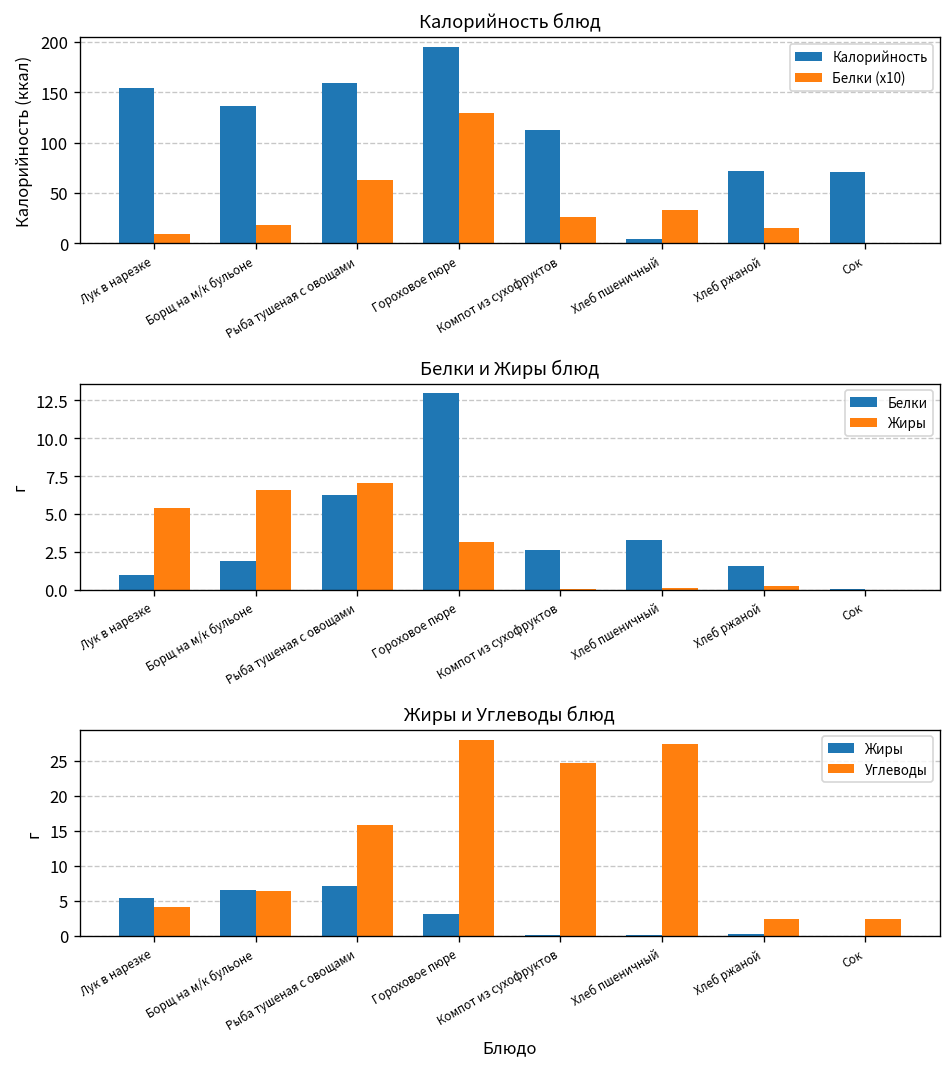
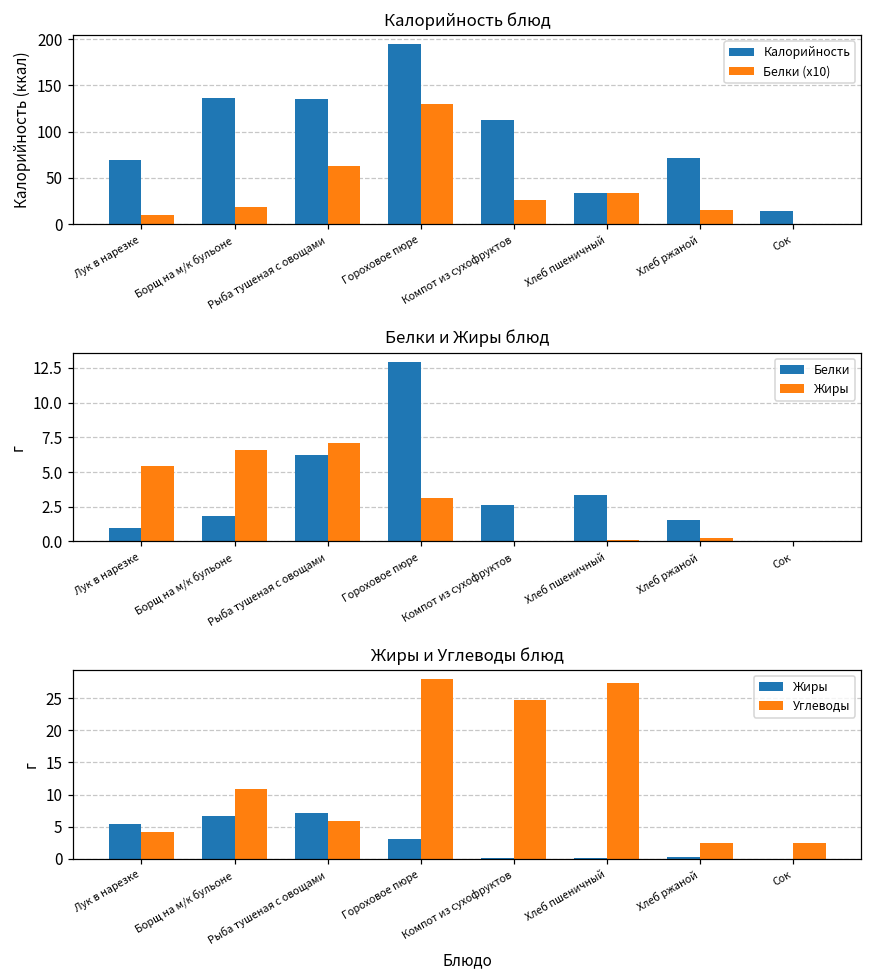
  {
    "Калорийность блюд": {
      "Калорийность": {
-       "Лук в нарезке": 150,
+       "Лук в нарезке": 70,
        "Борщ на м/к бульоне": 140,
-       "Рыба тушеная с овощами": 160,
+       "Рыба тушеная с овощами": 140,
        "Гороховое пюре": 190,
        "Компот из сухофруктов": 110,
-       "Хлеб пшеничный": 0,
+       "Хлеб пшеничный": 30,
        "Хлеб ржаной": 70,
-       "Сок": 70
+       "Сок": 10
      },
      "Белки (x10)": {
        "Лук в нарезке": 10,
        "Борщ на м/к бульоне": 20,
        "Рыба тушеная с овощами": 60,
        "Гороховое пюре": 130,
        "Компот из сухофруктов": 30,
        "Хлеб пшеничный": 30,
        "Хлеб ржаной": 20
      }
    },
    "Белки и Жиры блюд": {
      "Белки": {
        "Лук в нарезке": 1.0,
        "Борщ на м/к бульоне": 1.9,
        "Рыба тушеная с овощами": 6.3,
        "Гороховое пюре": 13.0,
        "Компот из сухофруктов": 2.6,
        "Хлеб пшеничный": 3.3,
        "Хлеб ржаной": 1.6
      }
    },
    "Жиры и Углеводы блюд": {
      "Жиры": {
        "Лук в нарезке": 5,
        "Борщ на м/к бульоне": 7,
        "Рыба тушеная с овощами": 7,
        "Гороховое пюре": 3,
        "Сок": 0
      },
      "Углеводы": {
        "Лук в нарезке": 4,
-       "Борщ на м/к бульоне": 6,
-       "Рыба тушеная с овощами": 16,
+       "Борщ на м/к бульоне": 11,
+       "Рыба тушеная с овощами": 6,
        "Гороховое пюре": 28,
        "Компот из сухофруктов": 25,
        "Хлеб пшеничный": 27,
        "Хлеб ржаной": 2,
        "Сок": 2
      }
    }
  }
